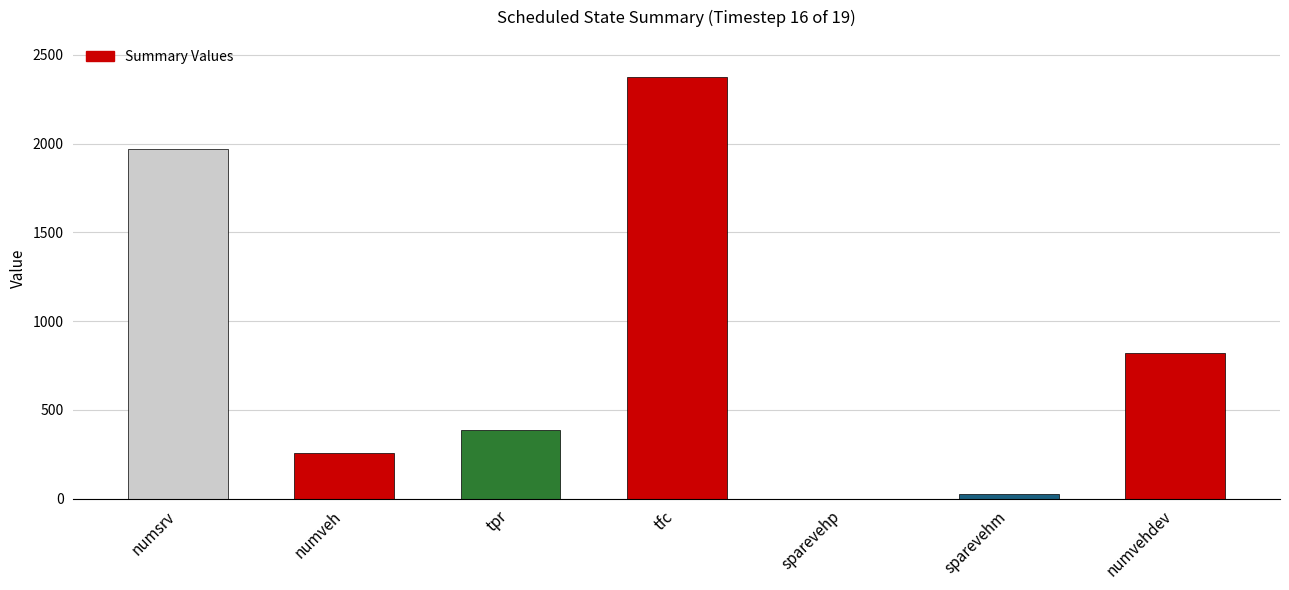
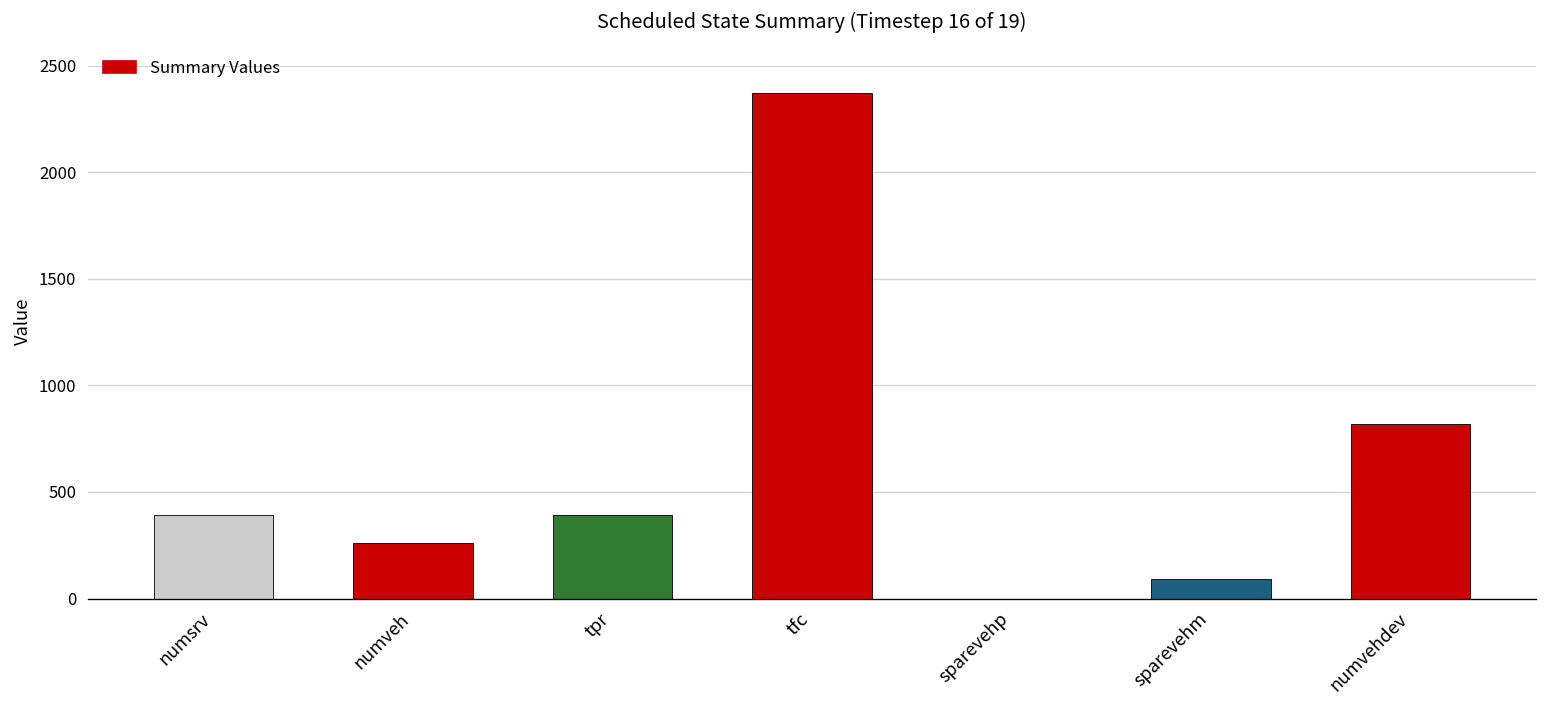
  {
-   "numsrv": 1970,
+   "numsrv": 390,
    "numveh": 260,
    "tpr": 390,
    "tfc": 2370,
    "sparevehp": 0,
-   "sparevehm": 30,
+   "sparevehm": 90,
    "numvehdev": 820
  }
